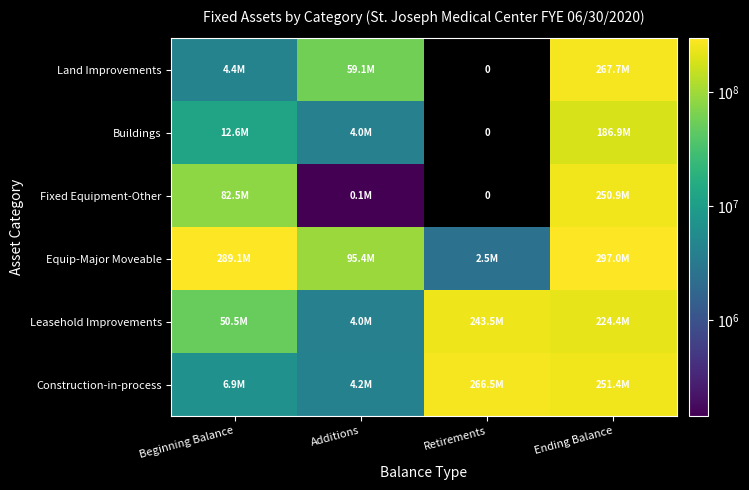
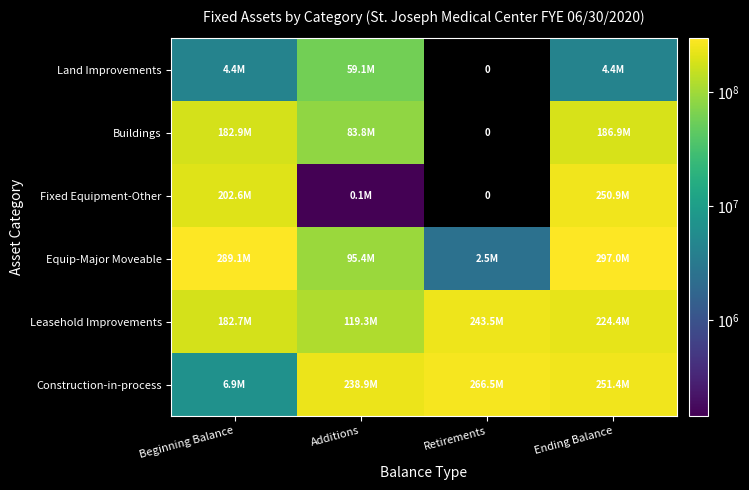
  {
    "Land Improvements": {
      "Beginning Balance": "4.4M",
      "Additions": "59.1M",
      "Retirements": "0",
-     "Ending Balance": "267.7M"
+     "Ending Balance": "4.4M"
    },
    "Buildings": {
-     "Beginning Balance": "12.6M",
-     "Additions": "4.0M",
+     "Beginning Balance": "182.9M",
+     "Additions": "83.8M",
      "Retirements": "0",
      "Ending Balance": "186.9M"
    },
    "Fixed Equipment-Other": {
-     "Beginning Balance": "82.5M",
+     "Beginning Balance": "202.6M",
      "Additions": "0.1M",
      "Retirements": "0",
      "Ending Balance": "250.9M"
    },
    "Equip-Major Moveable": {
      "Beginning Balance": "289.1M",
      "Additions": "95.4M",
      "Retirements": "2.5M",
      "Ending Balance": "297.0M"
    },
    "Leasehold Improvements": {
-     "Beginning Balance": "50.5M",
-     "Additions": "4.0M",
+     "Beginning Balance": "182.7M",
+     "Additions": "119.3M",
      "Retirements": "243.5M",
      "Ending Balance": "224.4M"
    },
    "Construction-in-process": {
      "Beginning Balance": "6.9M",
-     "Additions": "4.2M",
+     "Additions": "238.9M",
      "Retirements": "266.5M",
      "Ending Balance": "251.4M"
    }
  }
